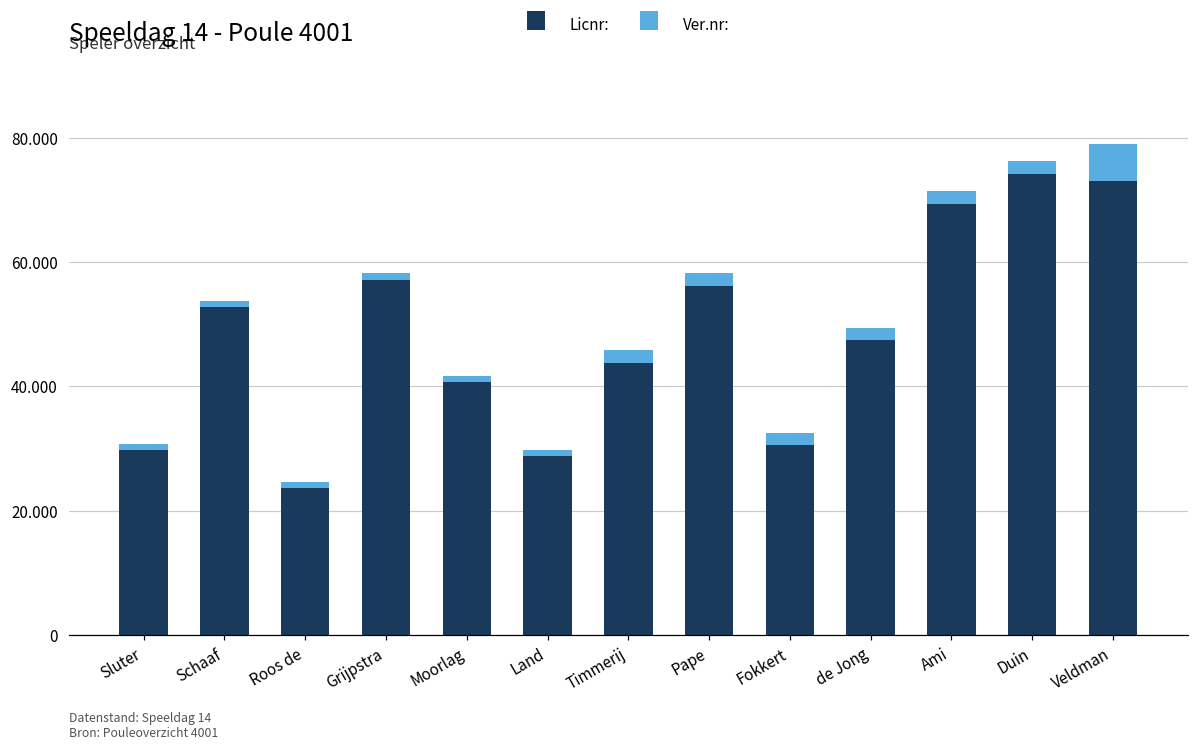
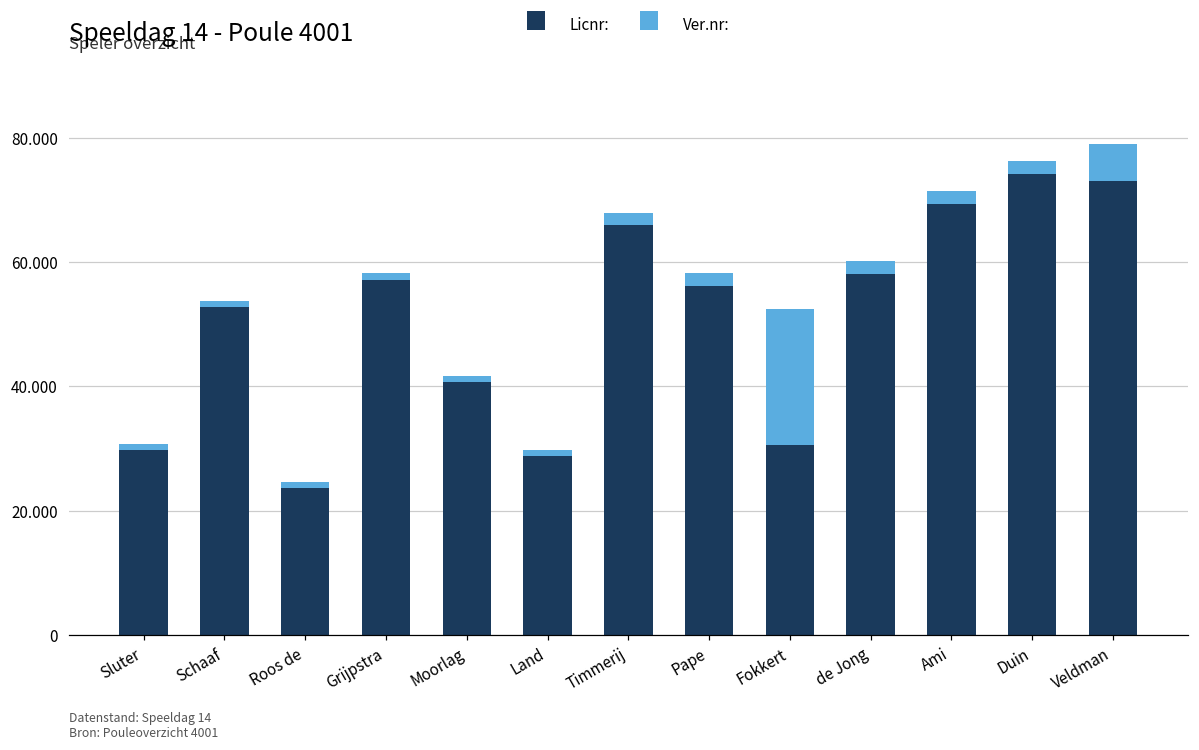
  {
    "Licnr:": {
      "Sluter": 30,
      "Schaaf": 53,
      "Roos de": 24,
      "Grijpstra": 57,
      "Moorlag": 41,
      "Land": 29,
-     "Timmerij": 44,
+     "Timmerij": 66,
      "Pape": 56,
      "Fokkert": 31,
-     "de Jong": 47,
+     "de Jong": 58,
      "Ami": 69,
      "Duin": 74,
      "Veldman": 73
    },
    "Ver.nr:": {
      "Sluter": 1,
      "Schaaf": 1,
      "Roos de": 1,
      "Grijpstra": 1,
      "Moorlag": 1,
      "Land": 1,
      "Timmerij": 2,
      "Pape": 2,
-     "Fokkert": 2,
+     "Fokkert": 22,
      "de Jong": 2,
      "Ami": 2,
      "Duin": 2,
      "Veldman": 6
    }
  }
